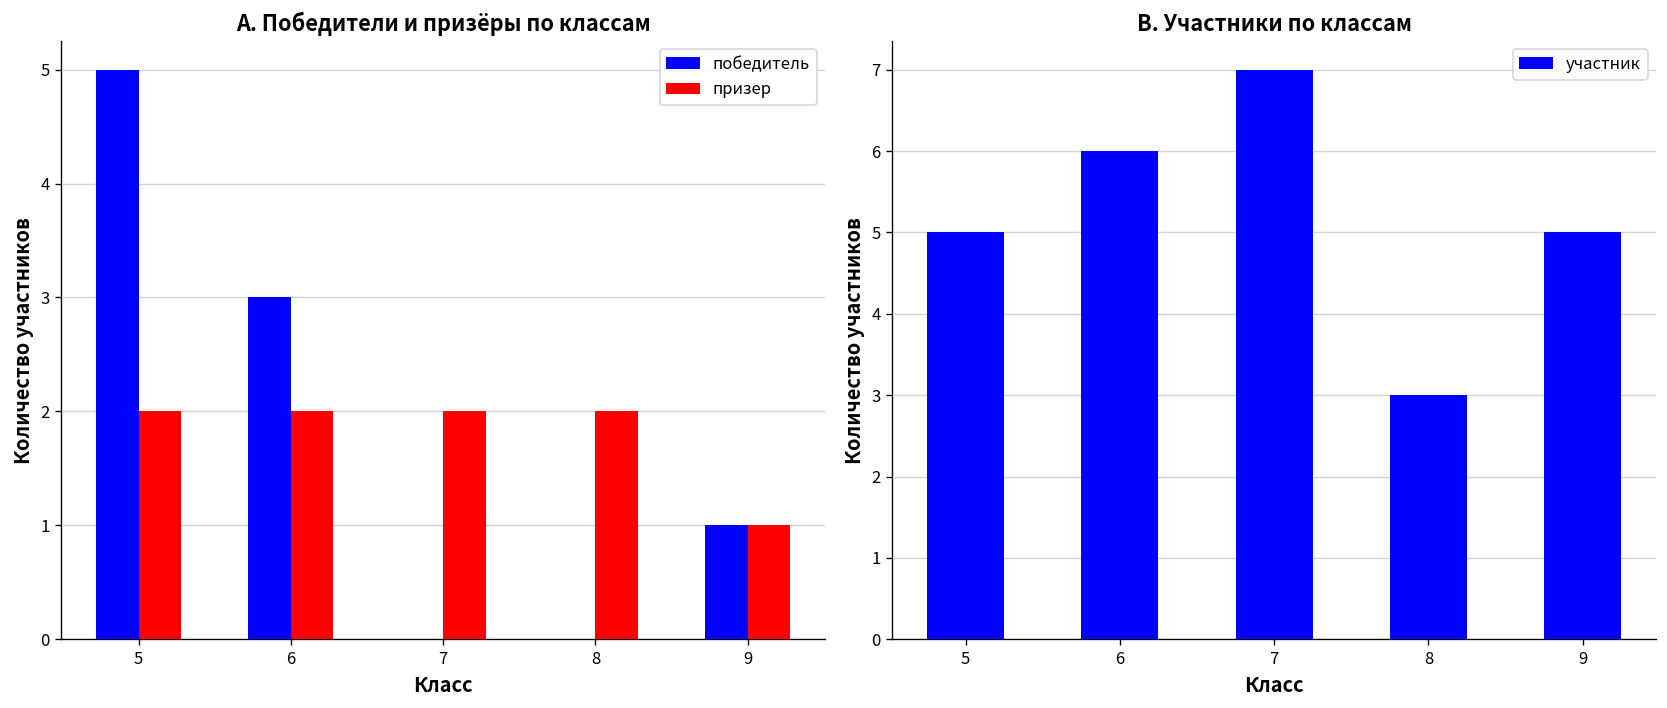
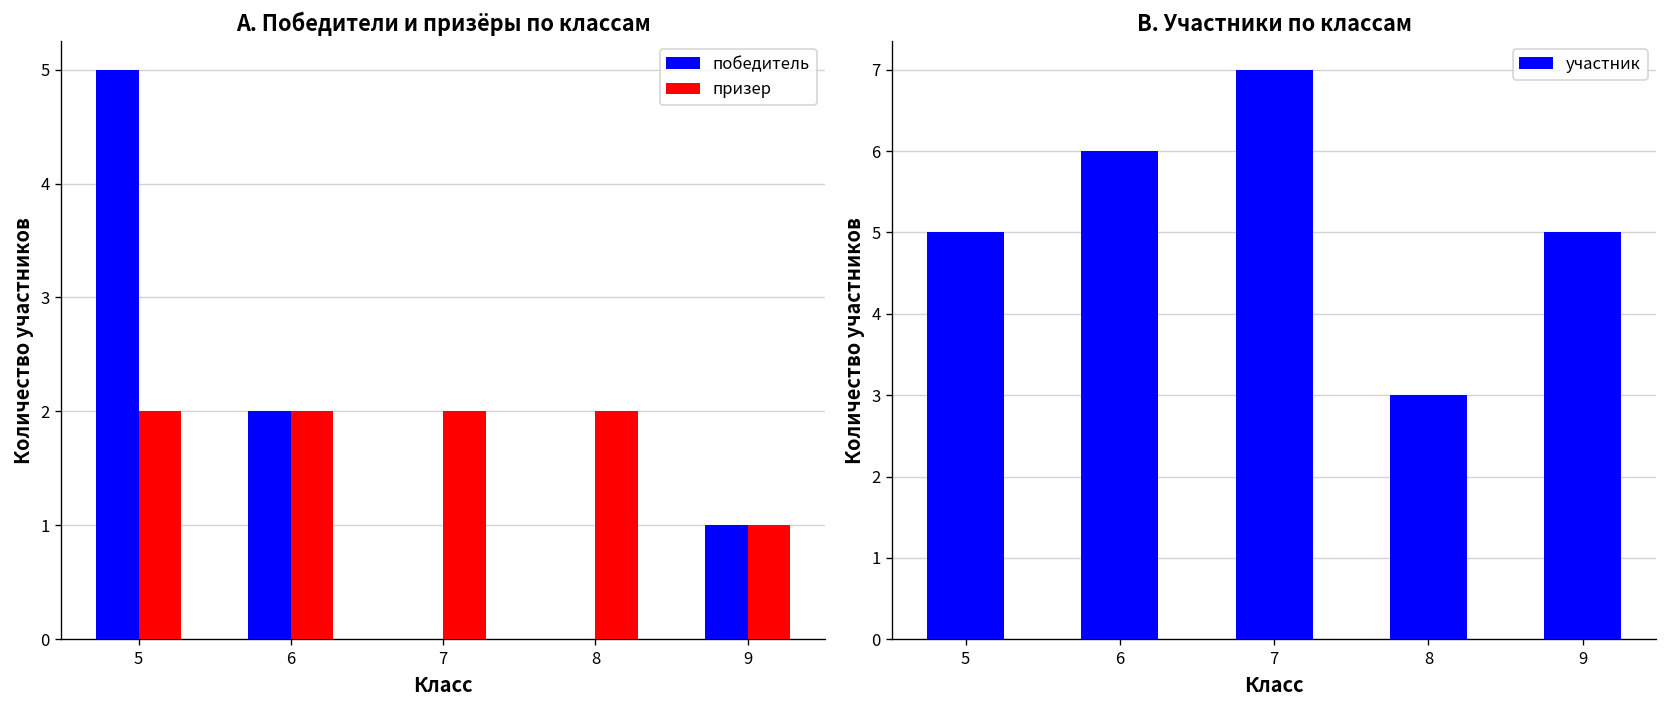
  {
    "A. Победители и призёры по классам": {
      "победитель": {
        "5": 5,
-       "6": 3,
+       "6": 2,
        "7": 0,
        "8": 0,
        "9": 1
      },
      "призер": {
        "5": 2,
        "6": 2,
        "7": 2,
        "8": 2,
        "9": 1
      }
    },
    "B. Участники по классам": {
      "5": 5.0,
      "6": 6.0,
      "7": 7.0,
      "8": 3.0,
      "9": 5.0
    }
  }
